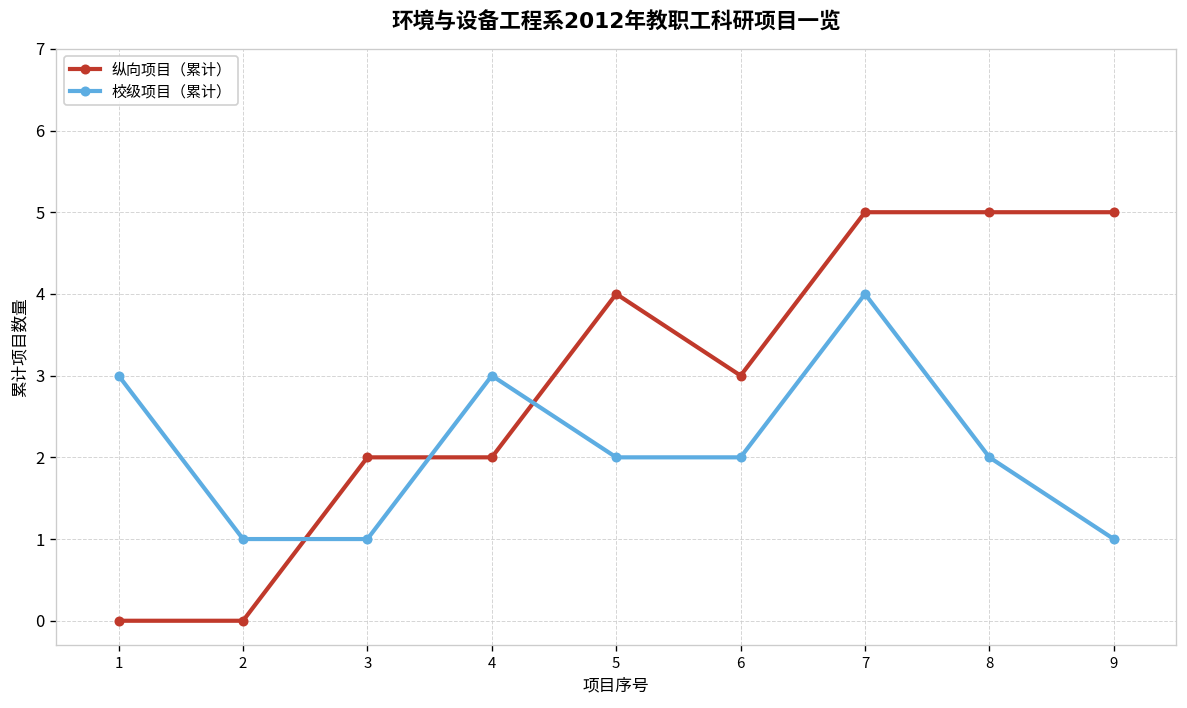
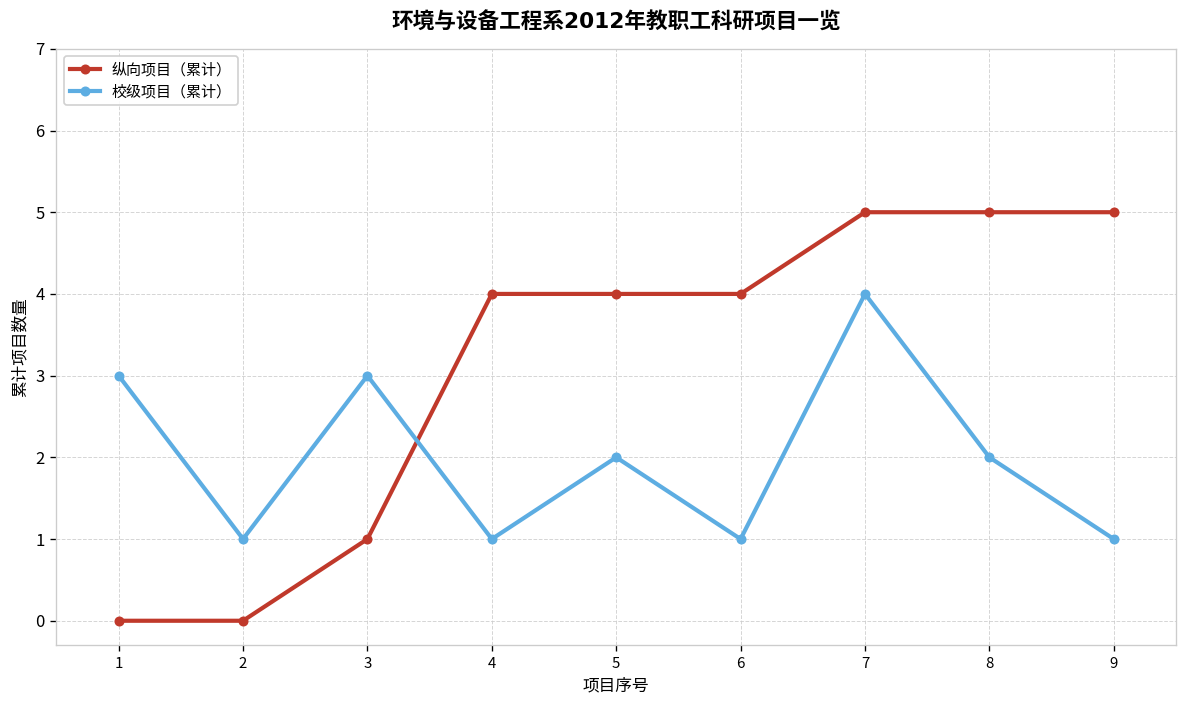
  {
    "纵向项目（累计）": {
      "1": 0,
      "2": 0,
-     "3": 2,
-     "4": 2,
+     "3": 1,
+     "4": 4,
      "5": 4,
-     "6": 3,
+     "6": 4,
      "7": 5,
      "8": 5,
      "9": 5
    },
    "校级项目（累计）": {
      "1": 3,
      "2": 1,
-     "3": 1,
-     "4": 3,
+     "3": 3,
+     "4": 1,
      "5": 2,
-     "6": 2,
+     "6": 1,
      "7": 4,
      "8": 2,
      "9": 1
    }
  }
